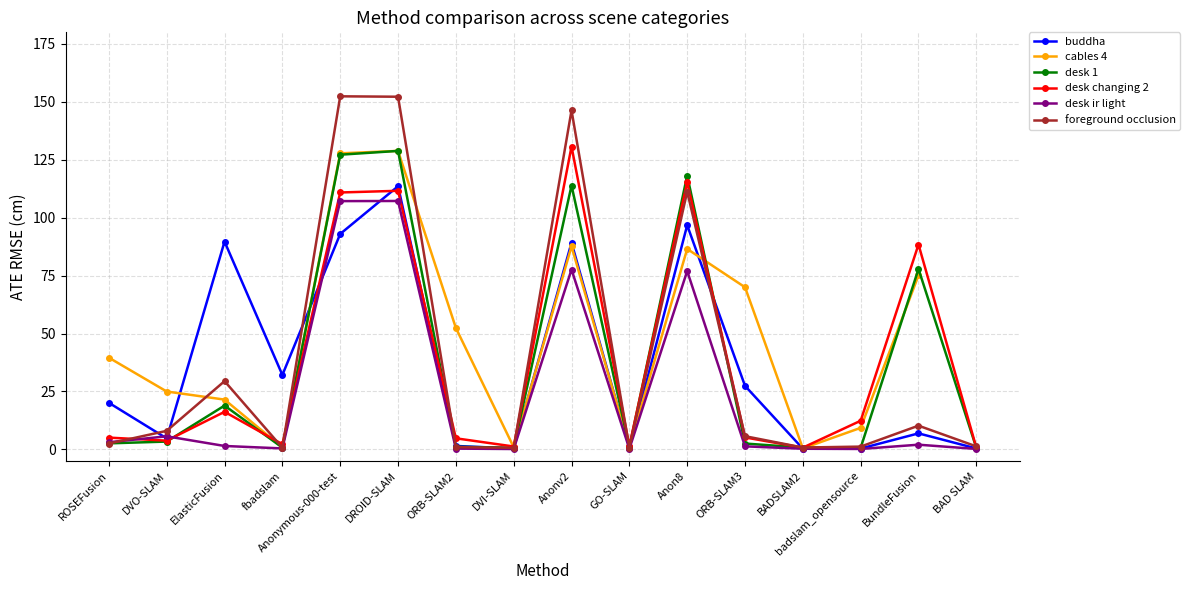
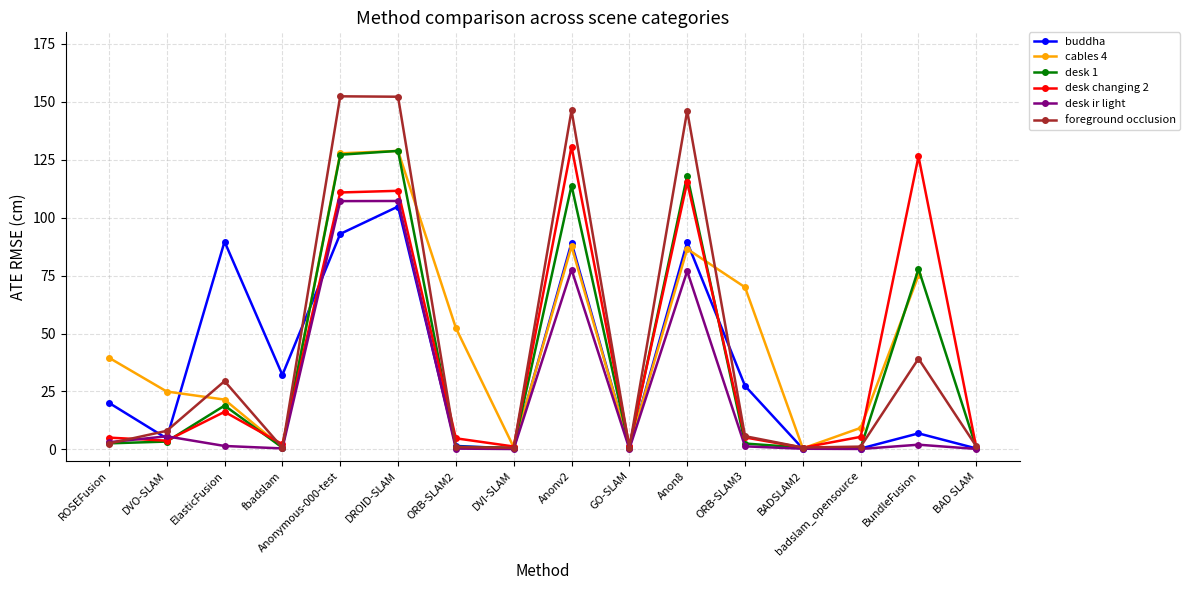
  {
    "buddha": {
      "ROSEFusion": 20,
      "ElasticFusion": 90,
      "fbadslam": 32,
      "Anonymous-000-test": 93,
-     "DROID-SLAM": 114,
+     "DROID-SLAM": 105,
      "Anonv2": 89,
-     "Anon8": 97,
+     "Anon8": 89,
      "ORB-SLAM3": 27,
      "BundleFusion": 7
    },
    "cables 4": {
      "ROSEFusion": 40,
      "DVO-SLAM": 25,
      "ElasticFusion": 22,
      "ORB-SLAM2": 52,
      "Anonv2": 88,
      "Anon8": 87,
      "ORB-SLAM3": 70,
      "badslam_opensource": 9,
      "BundleFusion": 75
    },
    "desk 1": {
      "ElasticFusion": 19,
      "Anonv2": 114,
      "Anon8": 118,
      "ORB-SLAM3": 3,
      "BundleFusion": 78
    },
    "desk changing 2": {
      "ROSEFusion": 5,
      "ElasticFusion": 16,
      "fbadslam": 2,
      "Anonymous-000-test": 111,
      "DROID-SLAM": 112,
      "ORB-SLAM2": 5,
      "Anonv2": 131,
      "Anon8": 115,
-     "badslam_opensource": 12,
-     "BundleFusion": 88
+     "badslam_opensource": 5,
+     "BundleFusion": 126
    },
    "desk ir light": {
      "ElasticFusion": 1,
      "Anonymous-000-test": 107,
      "DROID-SLAM": 107,
      "Anonv2": 78,
      "Anon8": 77,
      "ORB-SLAM3": 1,
      "BundleFusion": 2
    },
    "foreground occlusion": {
      "DVO-SLAM": 8,
      "ElasticFusion": 29,
      "Anonymous-000-test": 152,
      "DROID-SLAM": 152,
      "Anonv2": 146,
-     "Anon8": 111,
-     "BundleFusion": 10
+     "Anon8": 146,
+     "BundleFusion": 39
    }
  }
